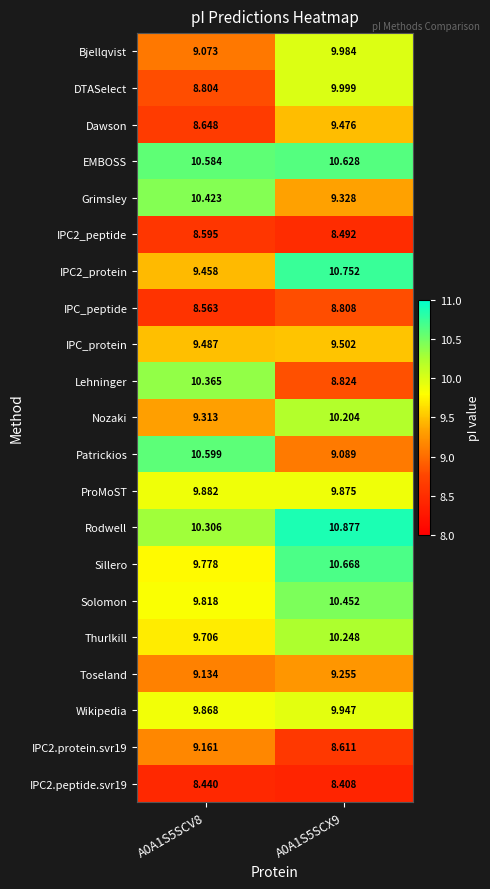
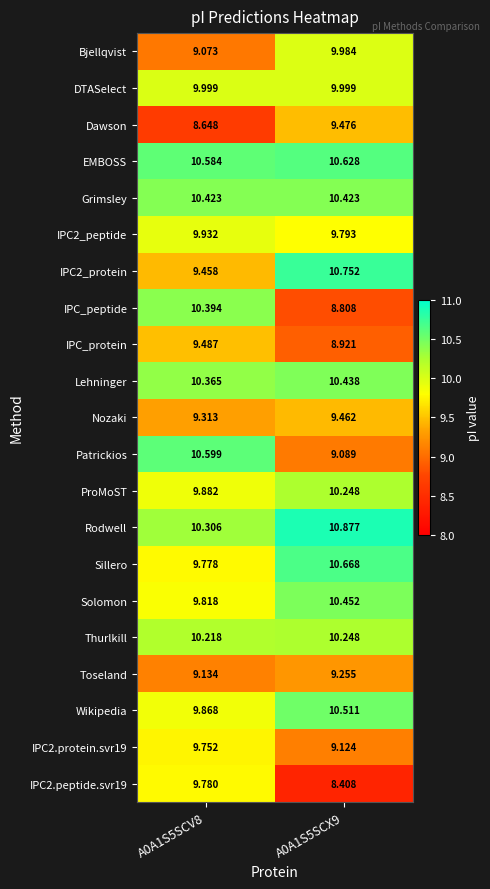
  {
    "Bjellqvist": {
      "A0A1S5SCV8": 9.073,
      "A0A1S5SCX9": 9.984
    },
    "DTASelect": {
-     "A0A1S5SCV8": 8.804,
+     "A0A1S5SCV8": 9.999,
      "A0A1S5SCX9": 9.999
    },
    "Dawson": {
      "A0A1S5SCV8": 8.648,
      "A0A1S5SCX9": 9.476
    },
    "EMBOSS": {
      "A0A1S5SCV8": 10.584,
      "A0A1S5SCX9": 10.628
    },
    "Grimsley": {
      "A0A1S5SCV8": 10.423,
-     "A0A1S5SCX9": 9.328
+     "A0A1S5SCX9": 10.423
    },
    "IPC2_peptide": {
-     "A0A1S5SCV8": 8.595,
-     "A0A1S5SCX9": 8.492
+     "A0A1S5SCV8": 9.932,
+     "A0A1S5SCX9": 9.793
    },
    "IPC2_protein": {
      "A0A1S5SCV8": 9.458,
      "A0A1S5SCX9": 10.752
    },
    "IPC_peptide": {
-     "A0A1S5SCV8": 8.563,
+     "A0A1S5SCV8": 10.394,
      "A0A1S5SCX9": 8.808
    },
    "IPC_protein": {
      "A0A1S5SCV8": 9.487,
-     "A0A1S5SCX9": 9.502
+     "A0A1S5SCX9": 8.921
    },
    "Lehninger": {
      "A0A1S5SCV8": 10.365,
-     "A0A1S5SCX9": 8.824
+     "A0A1S5SCX9": 10.438
    },
    "Nozaki": {
      "A0A1S5SCV8": 9.313,
-     "A0A1S5SCX9": 10.204
+     "A0A1S5SCX9": 9.462
    },
    "Patrickios": {
      "A0A1S5SCV8": 10.599,
      "A0A1S5SCX9": 9.089
    },
    "ProMoST": {
      "A0A1S5SCV8": 9.882,
-     "A0A1S5SCX9": 9.875
+     "A0A1S5SCX9": 10.248
    },
    "Rodwell": {
      "A0A1S5SCV8": 10.306,
      "A0A1S5SCX9": 10.877
    },
    "Sillero": {
      "A0A1S5SCV8": 9.778,
      "A0A1S5SCX9": 10.668
    },
    "Solomon": {
      "A0A1S5SCV8": 9.818,
      "A0A1S5SCX9": 10.452
    },
    "Thurlkill": {
-     "A0A1S5SCV8": 9.706,
+     "A0A1S5SCV8": 10.218,
      "A0A1S5SCX9": 10.248
    },
    "Toseland": {
      "A0A1S5SCV8": 9.134,
      "A0A1S5SCX9": 9.255
    },
    "Wikipedia": {
      "A0A1S5SCV8": 9.868,
-     "A0A1S5SCX9": 9.947
+     "A0A1S5SCX9": 10.511
    },
    "IPC2.protein.svr19": {
-     "A0A1S5SCV8": 9.161,
-     "A0A1S5SCX9": 8.611
+     "A0A1S5SCV8": 9.752,
+     "A0A1S5SCX9": 9.124
    },
    "IPC2.peptide.svr19": {
-     "A0A1S5SCV8": 8.440,
+     "A0A1S5SCV8": 9.780,
      "A0A1S5SCX9": 8.408
    }
  }
